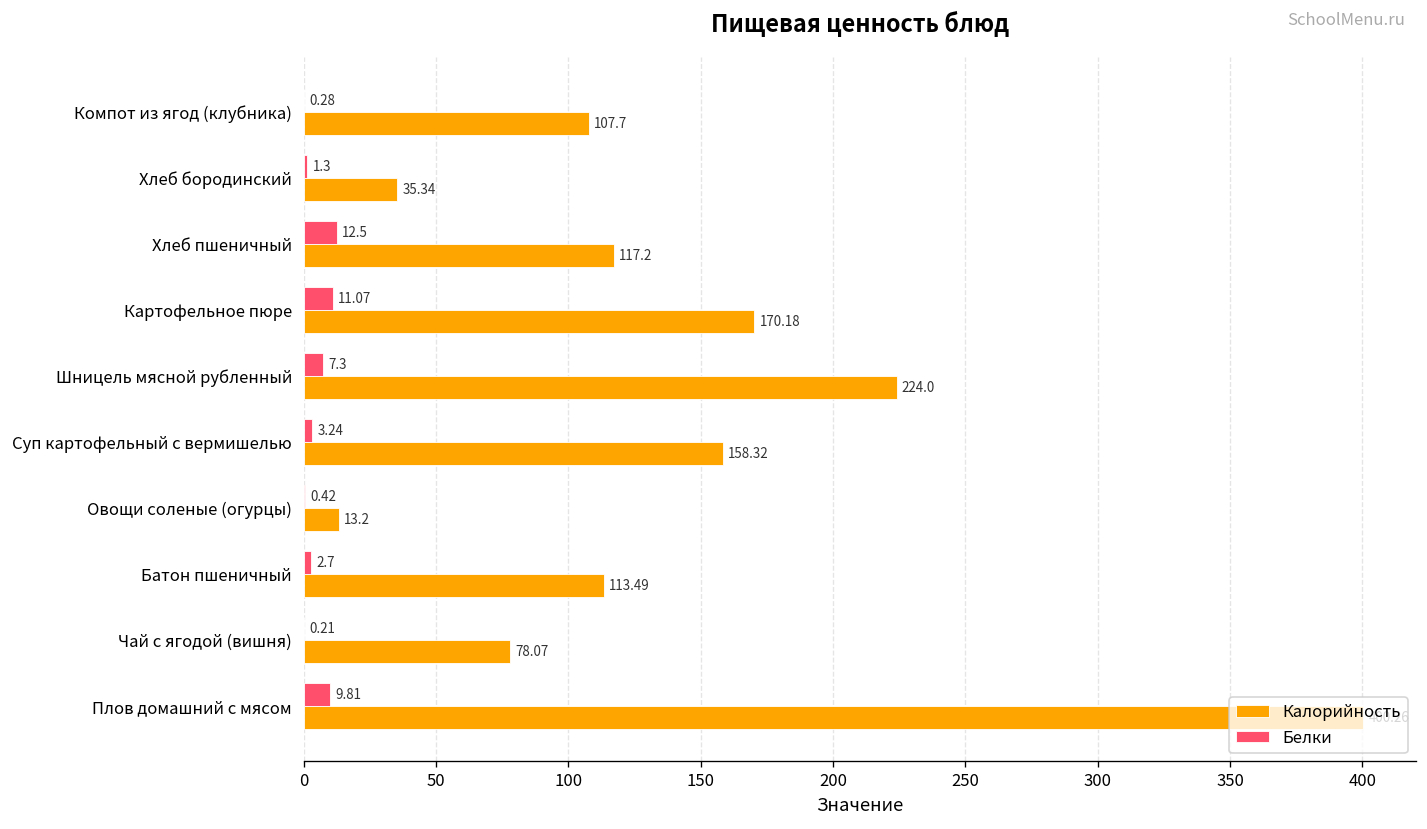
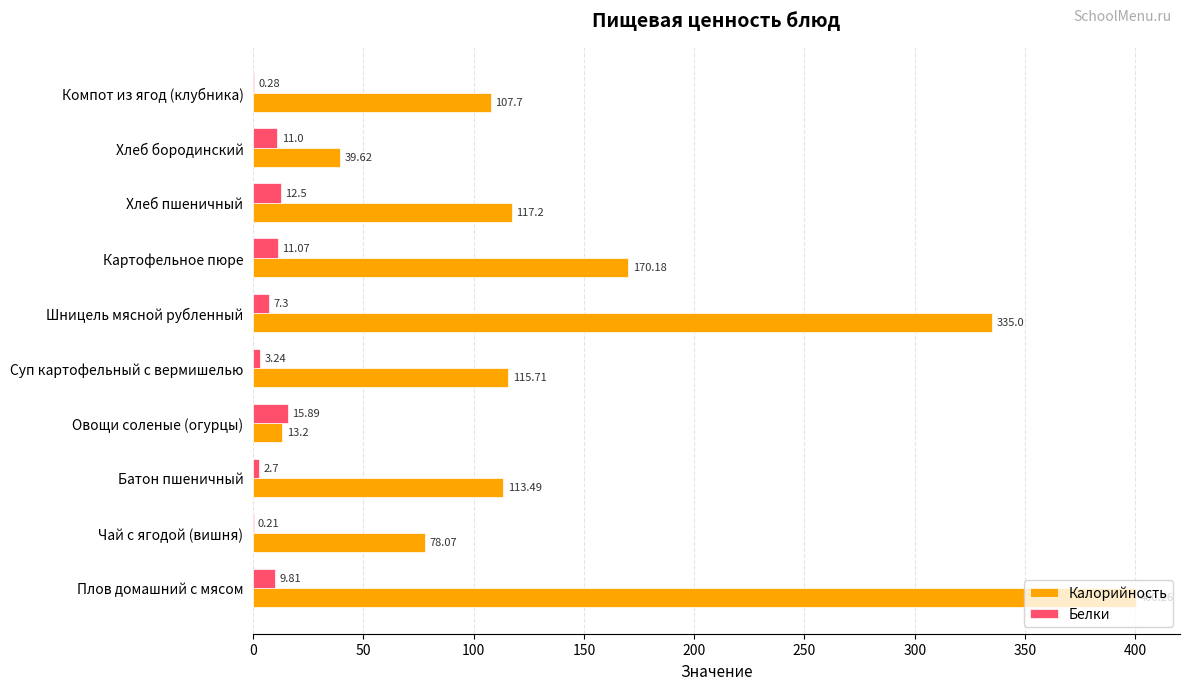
  {
    "Калорийность": {
      "Компот из ягод (клубника)": 107.7,
-     "Хлеб бородинский": 35.34,
+     "Хлеб бородинский": 39.62,
      "Хлеб пшеничный": 117.2,
      "Картофельное пюре": 170.18,
-     "Шницель мясной рубленный": 224.0,
-     "Суп картофельный с вермишелью": 158.32,
+     "Шницель мясной рубленный": 335.0,
+     "Суп картофельный с вермишелью": 115.71,
      "Овощи соленые (огурцы)": 13.2,
      "Батон пшеничный": 113.49,
      "Чай с ягодой (вишня)": 78.07
    },
    "Белки": {
      "Компот из ягод (клубника)": 0.28,
-     "Хлеб бородинский": 1.3,
+     "Хлеб бородинский": 11.0,
      "Хлеб пшеничный": 12.5,
      "Картофельное пюре": 11.07,
      "Шницель мясной рубленный": 7.3,
      "Суп картофельный с вермишелью": 3.24,
-     "Овощи соленые (огурцы)": 0.42,
+     "Овощи соленые (огурцы)": 15.89,
      "Батон пшеничный": 2.7,
      "Чай с ягодой (вишня)": 0.21,
      "Плов домашний с мясом": 9.81
    }
  }
